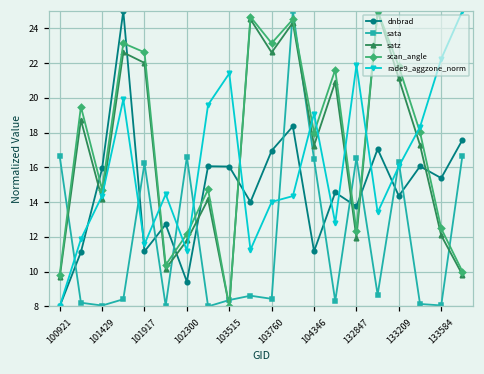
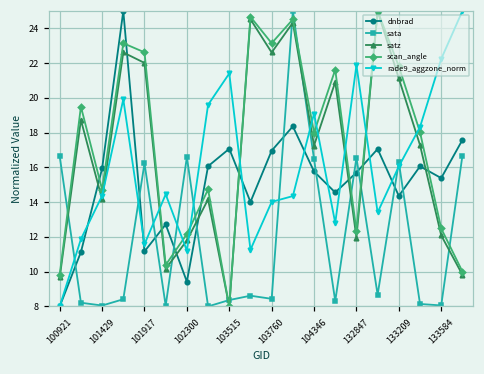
  {
    "dnbrad": {
      "101429": 15.9,
      "101917": 11.2,
      "102300": 9.4,
-     "103515": 16.0,
+     "103515": 17.1,
      "103760": 17.0,
-     "104346": 11.2,
-     "132847": 13.8,
+     "104346": 15.8,
+     "132847": 15.7,
      "133209": 14.4,
      "133584": 15.4
    }
  }
